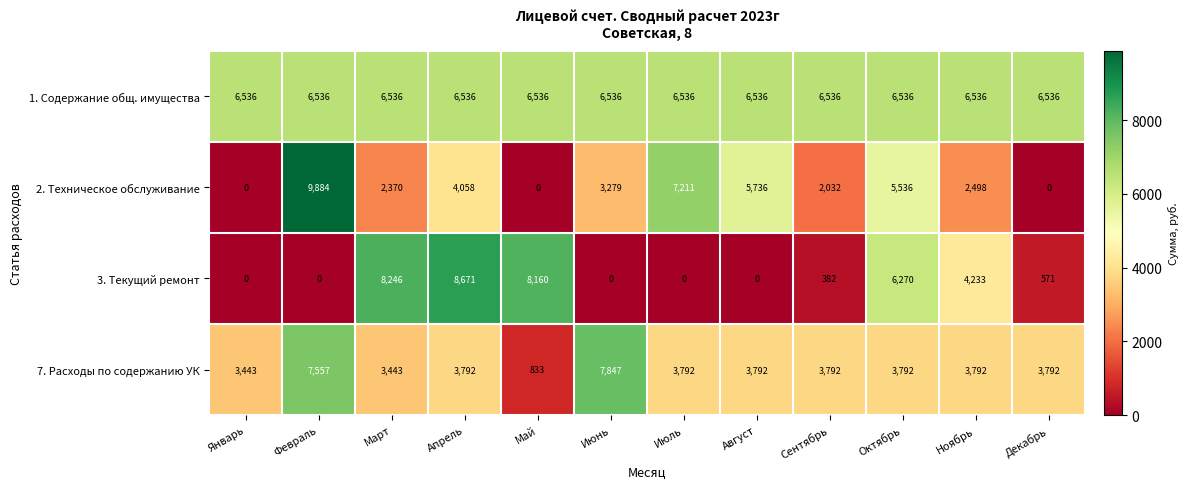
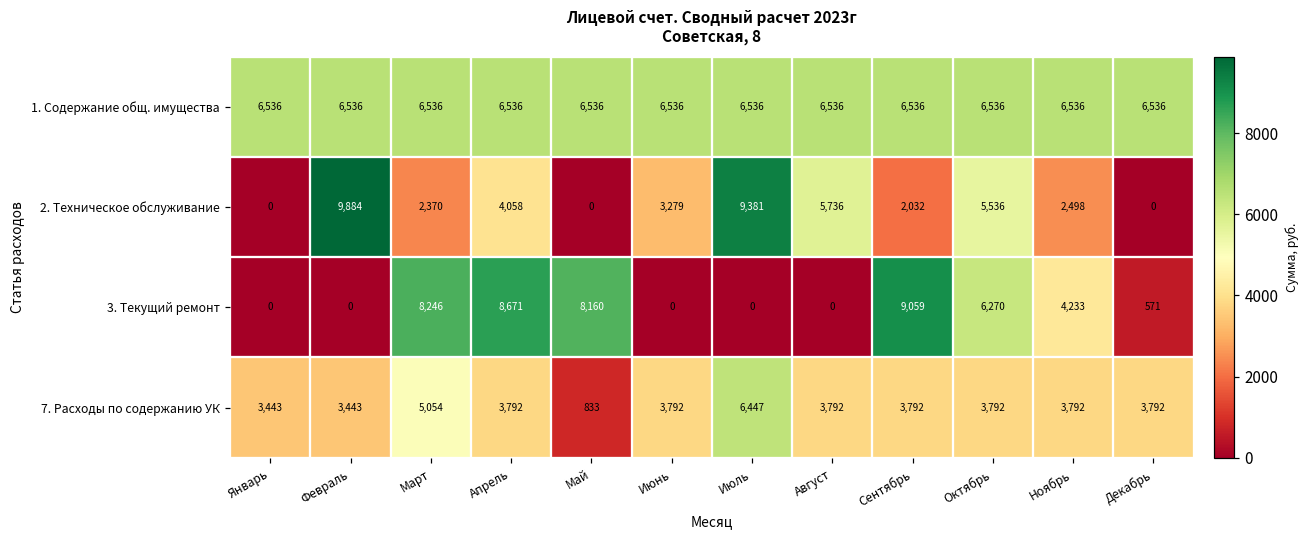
  {
    "1. Содержание общ. имущества": {
      "Январь": "6,536",
      "Февраль": "6,536",
      "Март": "6,536",
      "Апрель": "6,536",
      "Май": "6,536",
      "Июнь": "6,536",
      "Июль": "6,536",
      "Август": "6,536",
      "Сентябрь": "6,536",
      "Октябрь": "6,536",
      "Ноябрь": "6,536",
      "Декабрь": "6,536"
    },
    "2. Техническое обслуживание": {
      "Январь": "0",
      "Февраль": "9,884",
      "Март": "2,370",
      "Апрель": "4,058",
      "Май": "0",
      "Июнь": "3,279",
-     "Июль": "7,211",
+     "Июль": "9,381",
      "Август": "5,736",
      "Сентябрь": "2,032",
      "Октябрь": "5,536",
      "Ноябрь": "2,498",
      "Декабрь": "0"
    },
    "3. Текущий ремонт": {
      "Январь": "0",
      "Февраль": "0",
      "Март": "8,246",
      "Апрель": "8,671",
      "Май": "8,160",
      "Июнь": "0",
      "Июль": "0",
      "Август": "0",
-     "Сентябрь": "382",
+     "Сентябрь": "9,059",
      "Октябрь": "6,270",
      "Ноябрь": "4,233",
      "Декабрь": "571"
    },
    "7. Расходы по содержанию УК": {
      "Январь": "3,443",
-     "Февраль": "7,557",
-     "Март": "3,443",
+     "Февраль": "3,443",
+     "Март": "5,054",
      "Апрель": "3,792",
      "Май": "833",
-     "Июнь": "7,847",
-     "Июль": "3,792",
+     "Июнь": "3,792",
+     "Июль": "6,447",
      "Август": "3,792",
      "Сентябрь": "3,792",
      "Октябрь": "3,792",
      "Ноябрь": "3,792",
      "Декабрь": "3,792"
    }
  }
